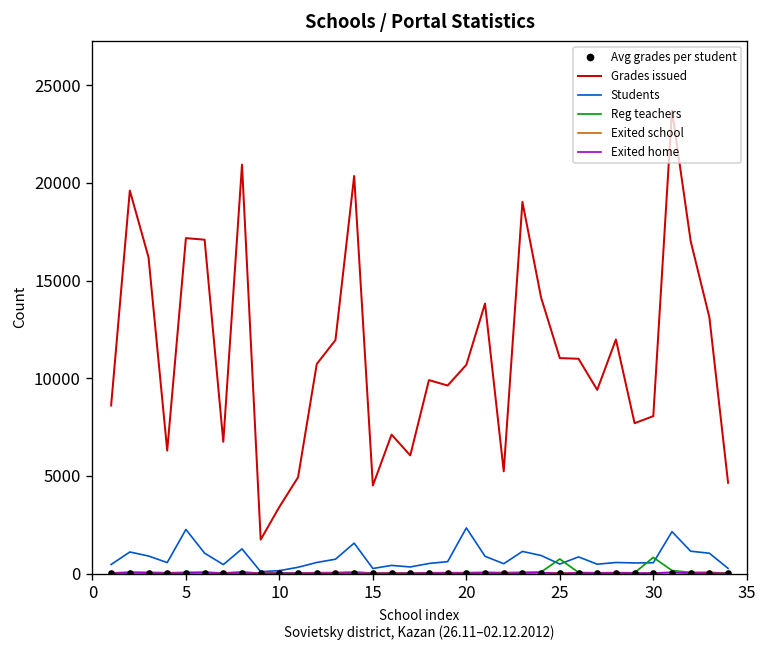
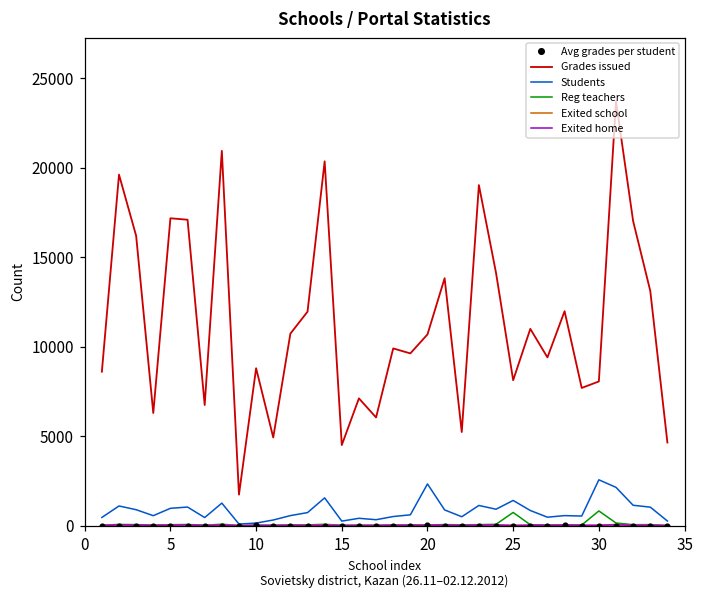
  {
    "Grades issued": {
      "5": 17200,
-     "10": 3400,
+     "10": 8800,
      "15": 4500,
      "20": 10700,
-     "25": 11000,
+     "25": 8100,
      "30": 8100
    },
    "Students": {
-     "5": 2300,
+     "5": 1000,
      "15": 300,
      "20": 2300,
-     "25": 500,
-     "30": 600
+     "25": 1400,
+     "30": 2600
    },
    "Reg teachers": {
      "25": 700,
      "30": 800
    }
  }
